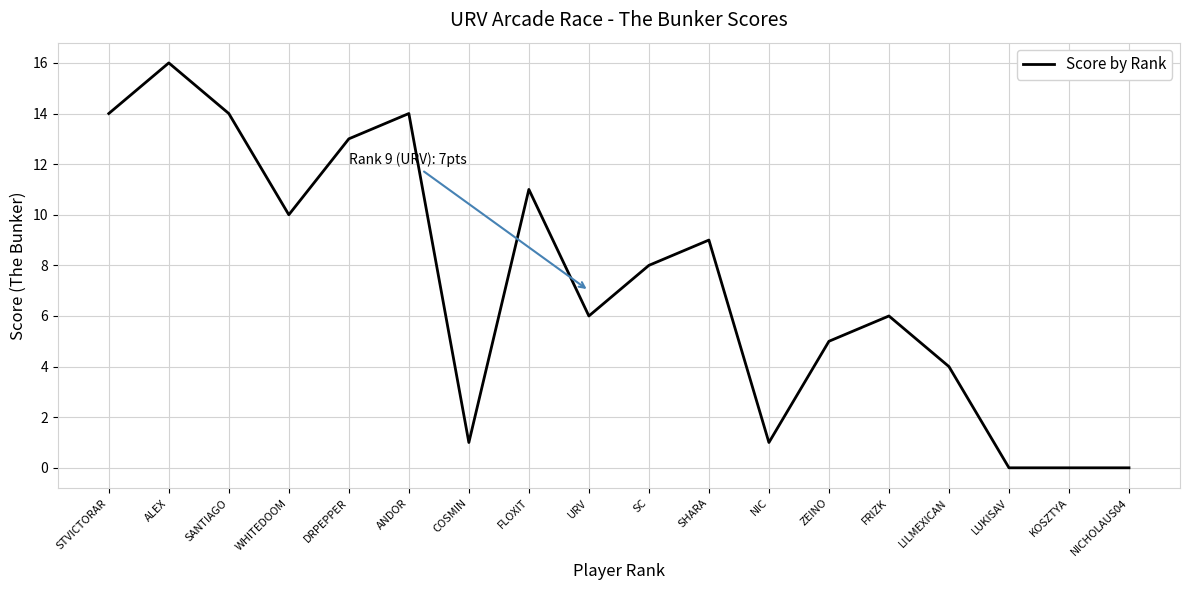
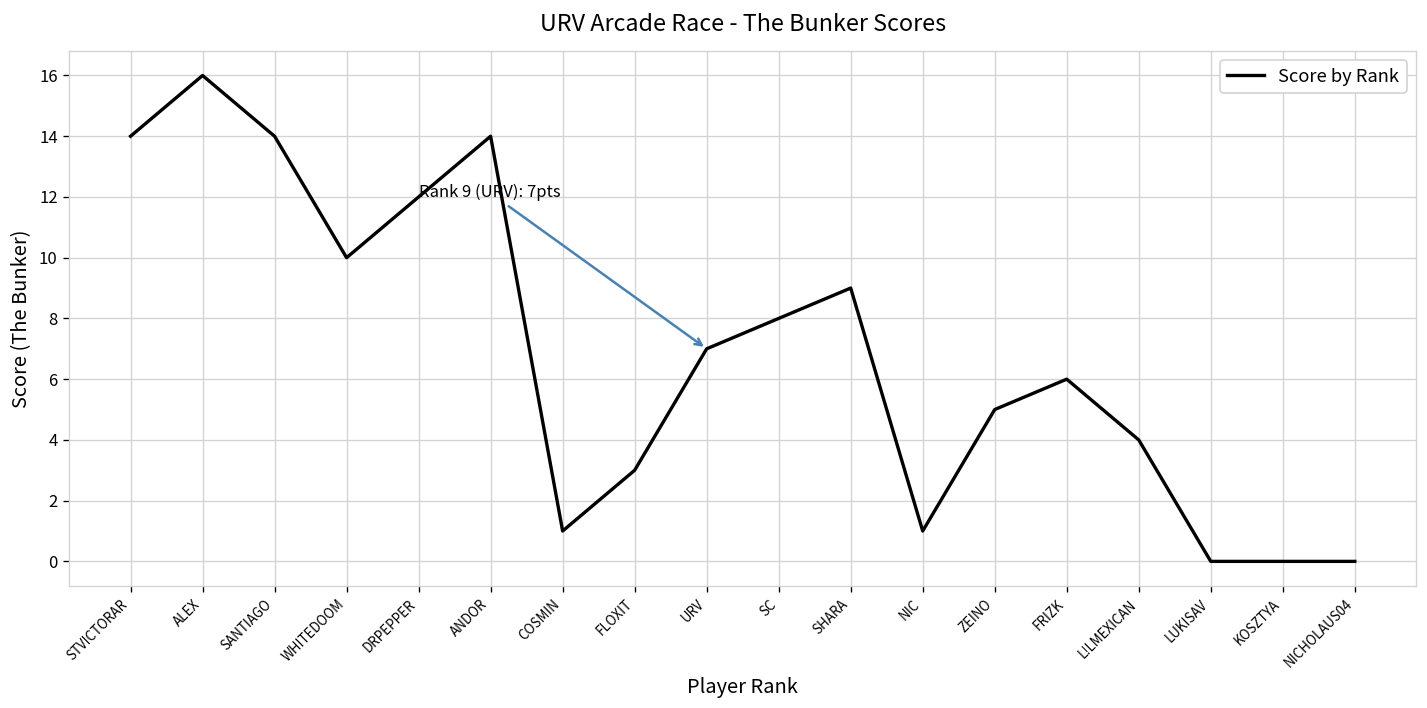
  {
    "STVICTORAR": 14,
    "ALEX": 16,
    "SANTIAGO": 14,
    "WHITEDOOM": 10,
-   "DRPEPPER": 13,
+   "DRPEPPER": 12,
    "ANDOR": 14,
    "COSMIN": 1,
-   "FLOXIT": 11,
-   "URV": 6,
+   "FLOXIT": 3,
+   "URV": 7,
    "SC": 8,
    "SHARA": 9,
    "NIC": 1,
    "ZEINO": 5,
    "FRIZK": 6,
    "L!LMEXICAN": 4,
    "LUKISAV": 0,
    "KOSZTYA": 0,
    "NICHOLAUS04": 0
  }
